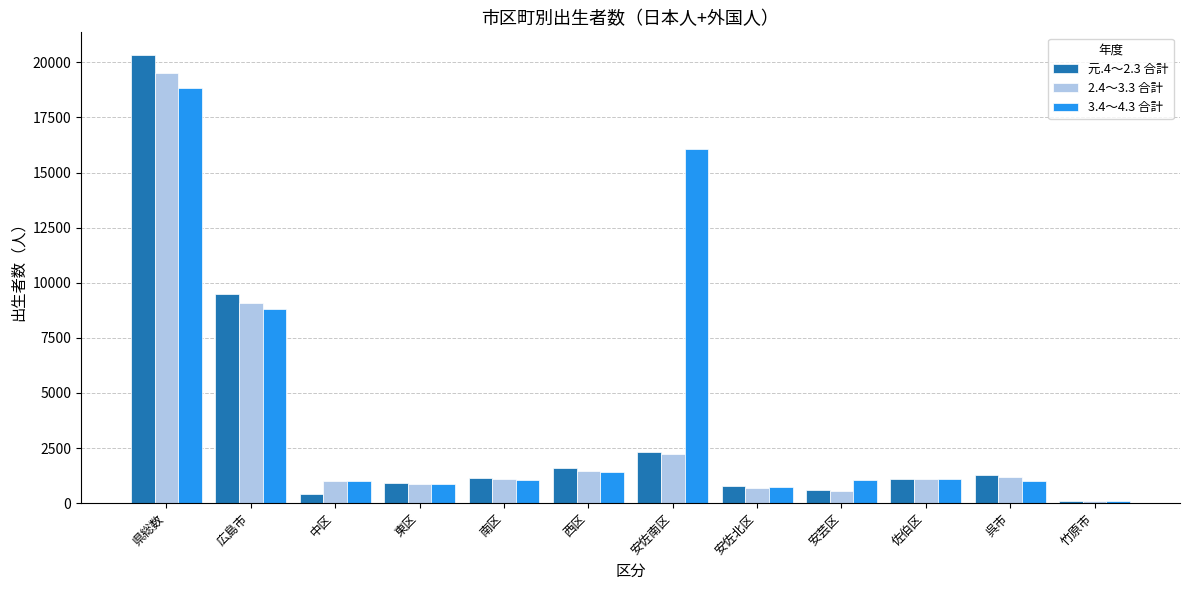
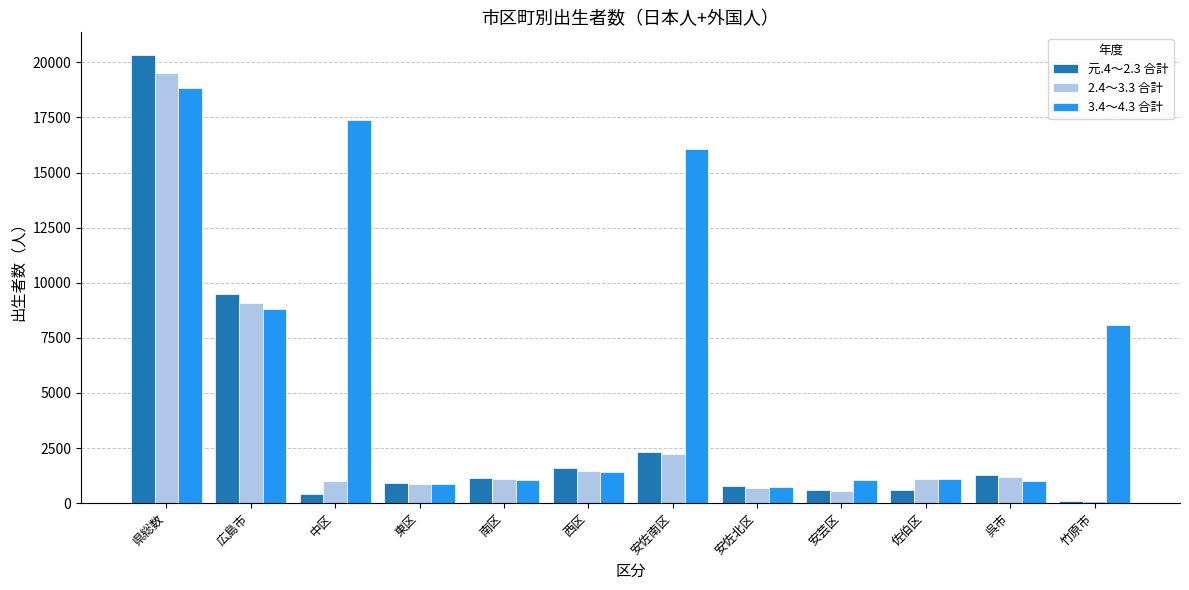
  {
    "元.4～2.3 合計": {
      "県総数": 20300,
      "広島市": 9500,
      "中区": 400,
      "東区": 900,
      "南区": 1100,
      "西区": 1600,
      "安佐南区": 2300,
      "安佐北区": 800,
      "安芸区": 600,
-     "佐伯区": 1100,
+     "佐伯区": 600,
      "呉市": 1300,
      "竹原市": 100
    },
    "2.4～3.3 合計": {
      "県総数": 19500,
      "広島市": 9100,
      "中区": 1000,
      "東区": 900,
      "南区": 1100,
      "西区": 1500,
      "安佐南区": 2200,
      "安佐北区": 700,
      "安芸区": 600,
      "佐伯区": 1100,
      "呉市": 1200
    },
    "3.4～4.3 合計": {
      "県総数": 18900,
      "広島市": 8800,
-     "中区": 1000,
+     "中区": 17400,
      "東区": 900,
      "南区": 1000,
      "西区": 1400,
      "安佐南区": 16100,
      "安佐北区": 700,
      "安芸区": 1000,
      "佐伯区": 1100,
      "呉市": 1000,
-     "竹原市": 100
+     "竹原市": 8100
    }
  }
